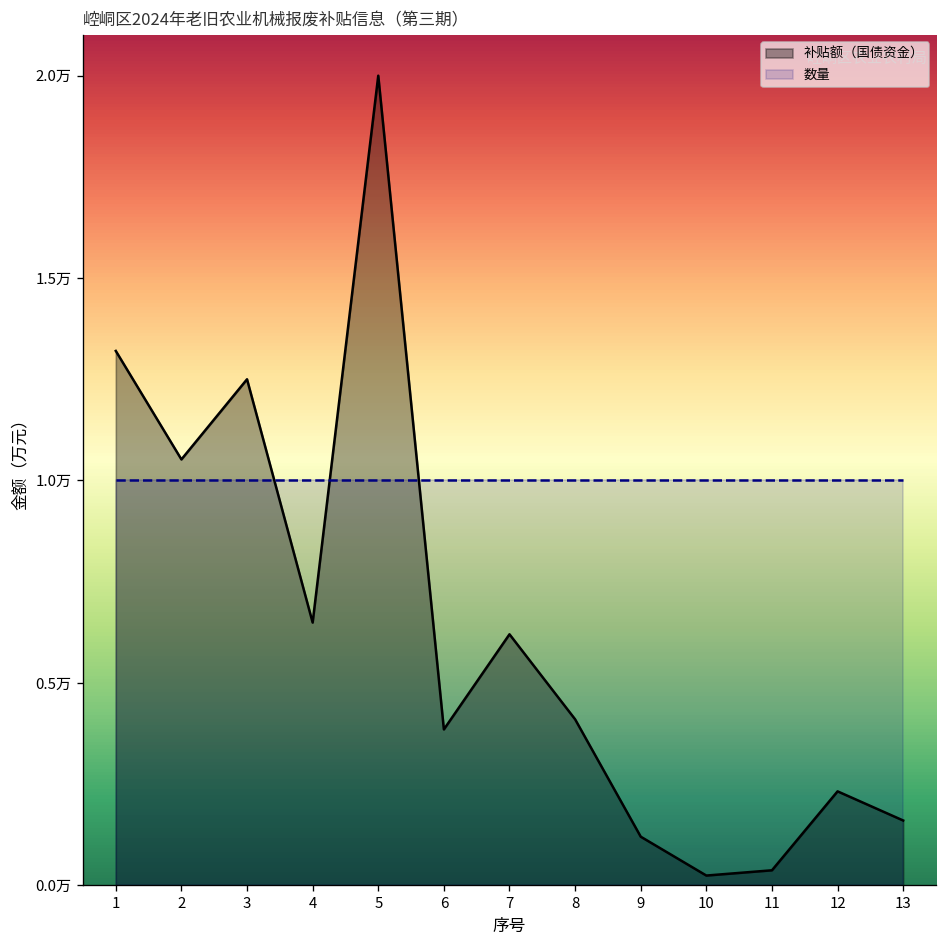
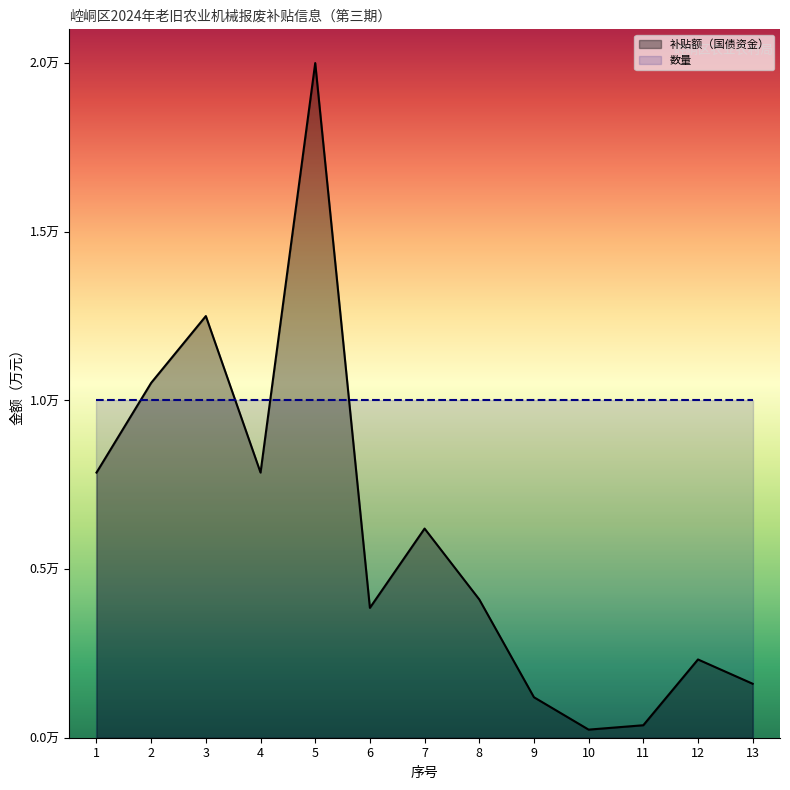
  {
    "补贴额（国债资金）": {
-     "1": "1.32万",
+     "1": "0.79万",
      "2": "1.05万",
      "3": "1.25万",
-     "4": "0.65万",
+     "4": "0.79万",
      "5": "2.00万",
      "6": "0.39万",
      "7": "0.62万",
      "8": "0.41万",
      "9": "0.12万",
      "10": "0.02万",
      "11": "0.04万",
      "12": "0.23万",
      "13": "0.16万"
    },
    "数量": {
      "1": "1.00万",
      "2": "1.00万",
      "3": "1.00万",
      "4": "1.00万",
      "5": "1.00万",
      "6": "1.00万",
      "7": "1.00万",
      "8": "1.00万",
      "9": "1.00万",
      "10": "1.00万",
      "11": "1.00万",
      "12": "1.00万",
      "13": "1.00万"
    }
  }
